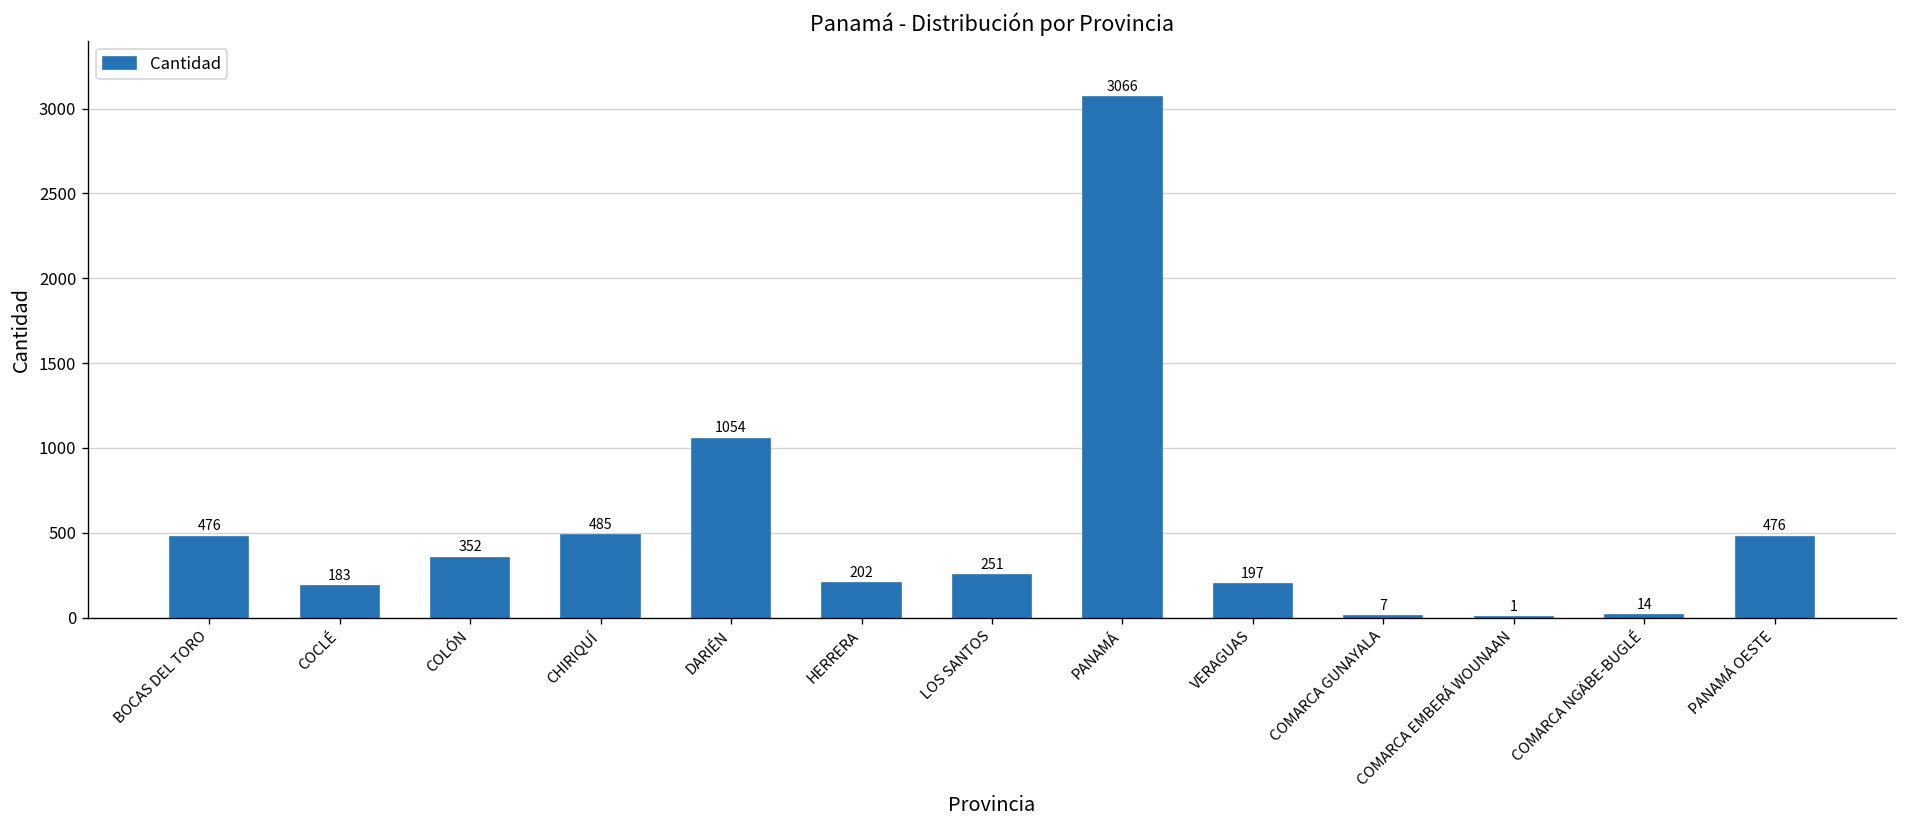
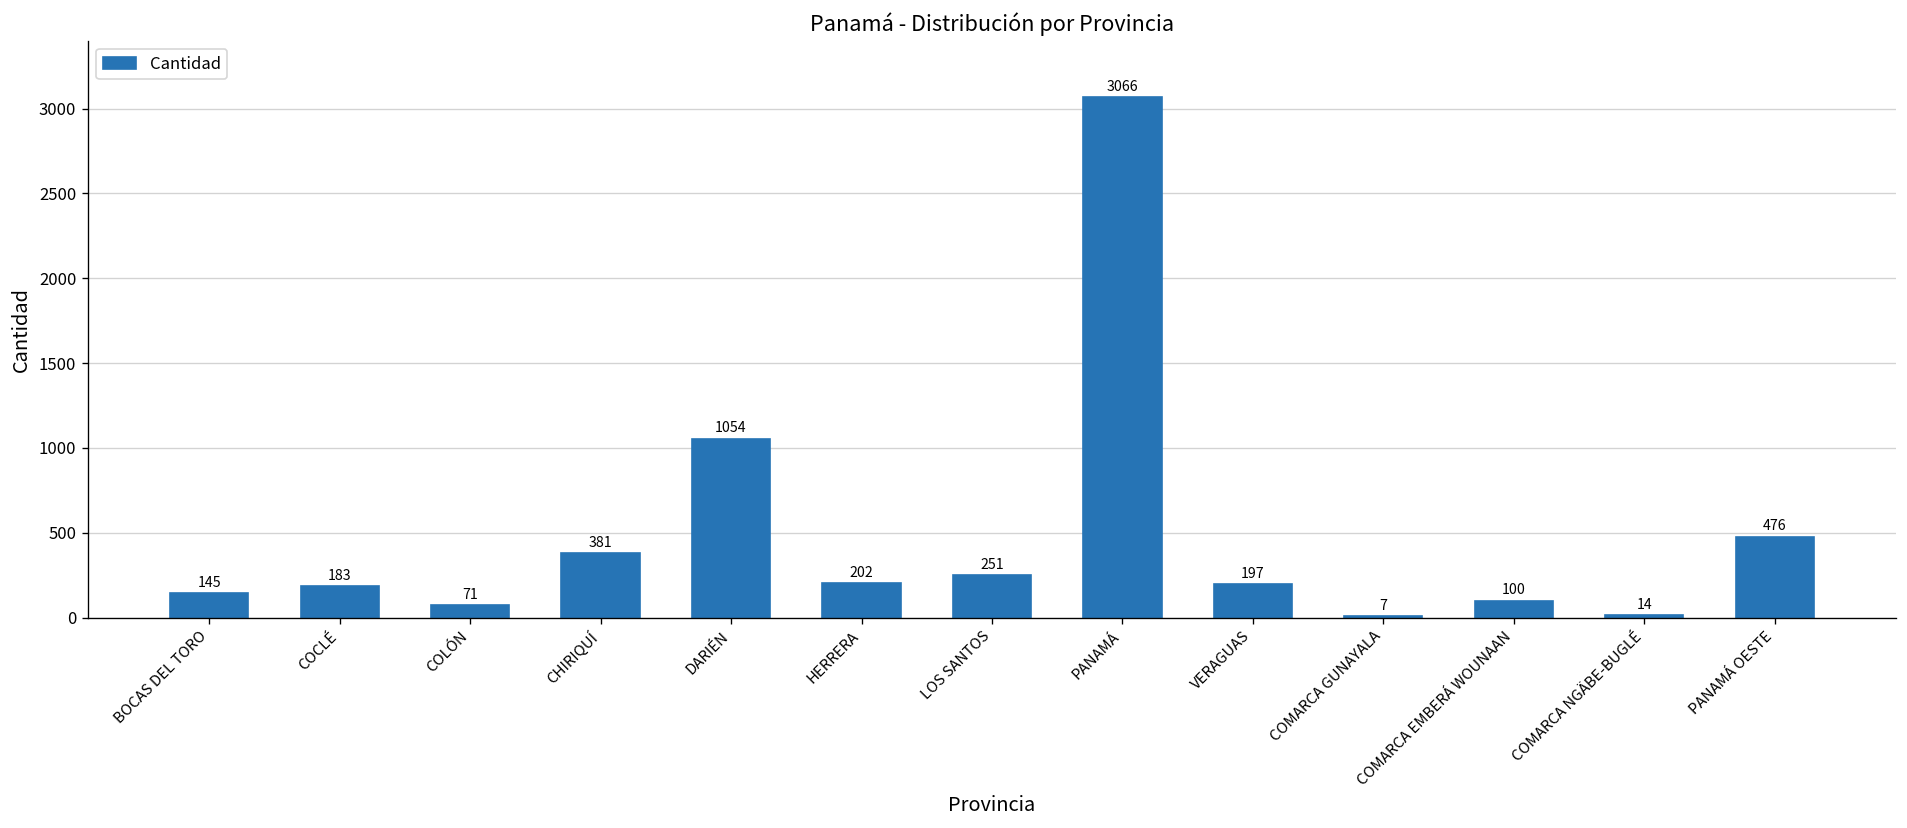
  {
-   "BOCAS DEL TORO": 476,
+   "BOCAS DEL TORO": 145,
    "COCLÉ": 183,
-   "COLÓN": 352,
-   "CHIRIQUÍ": 485,
+   "COLÓN": 71,
+   "CHIRIQUÍ": 381,
    "DARIÉN": 1054,
    "HERRERA": 202,
    "LOS SANTOS": 251,
    "PANAMÁ": 3066,
    "VERAGUAS": 197,
    "COMARCA GUNAYALA": 7,
-   "COMARCA EMBERÁ WOUNAAN": 1,
+   "COMARCA EMBERÁ WOUNAAN": 100,
    "COMARCA NGÄBE-BUGLÉ": 14,
    "PANAMÁ OESTE": 476
  }
